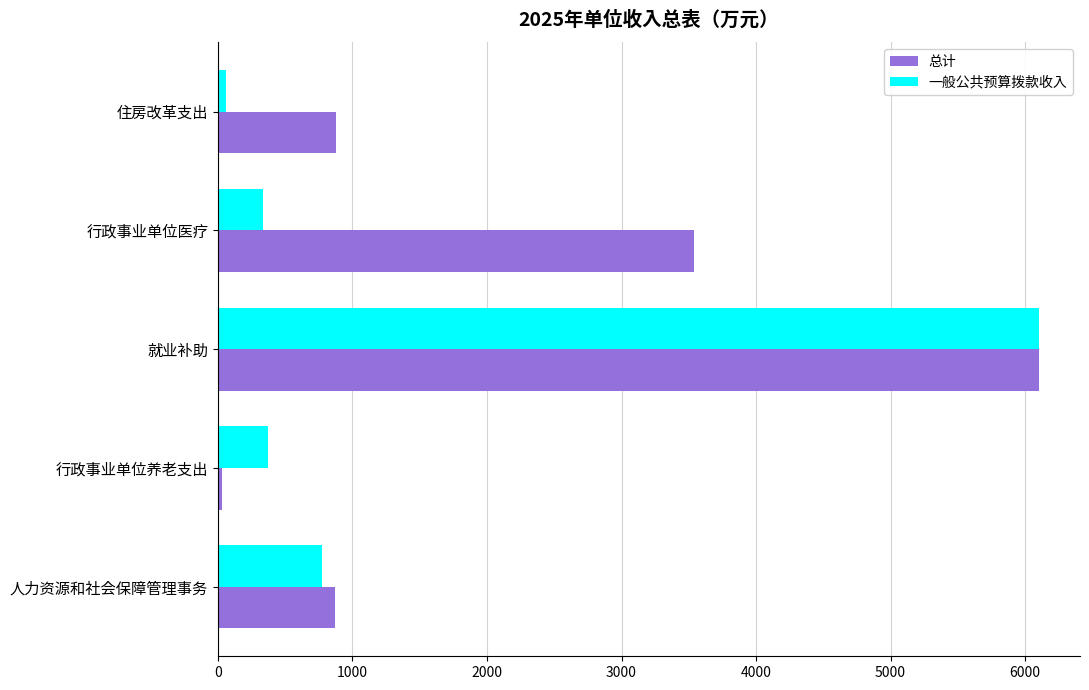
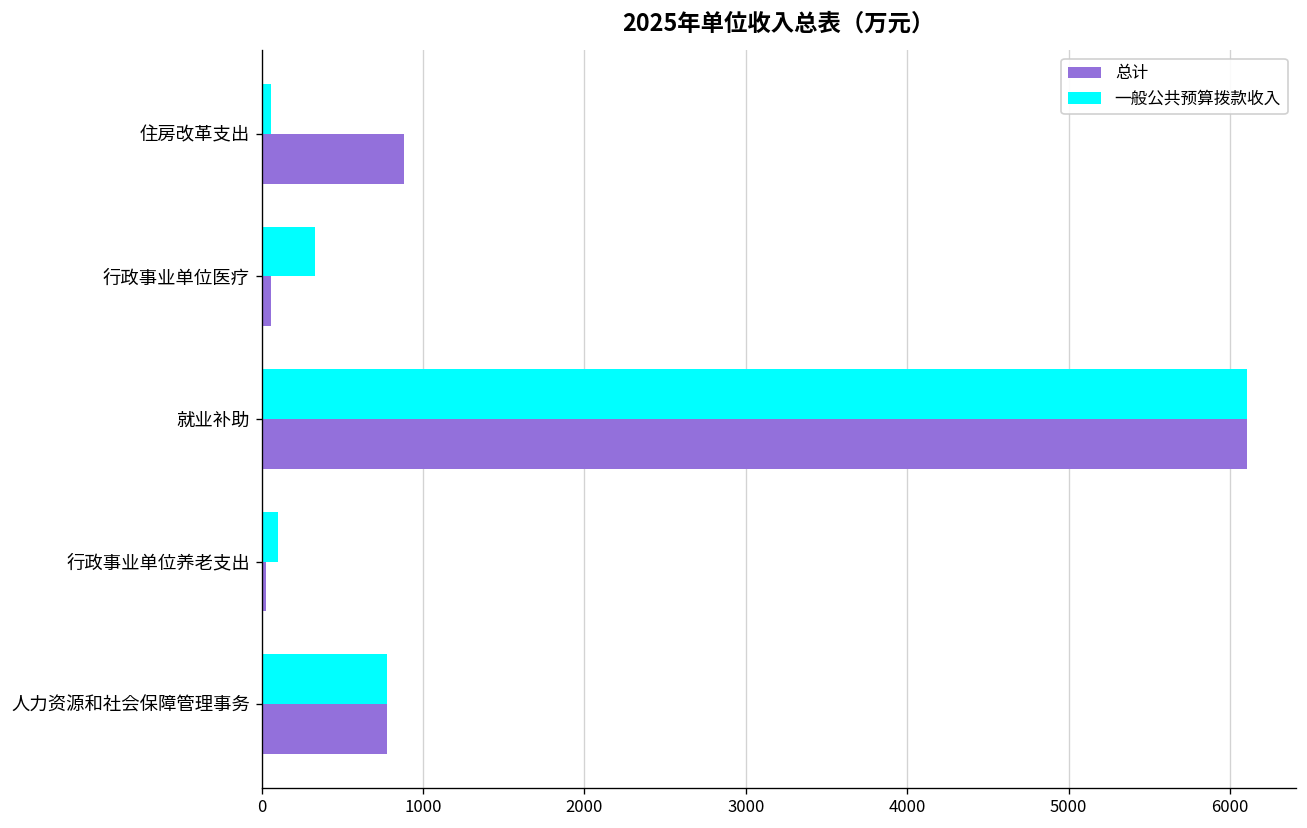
  {
    "总计": {
      "住房改革支出": 880,
-     "行政事业单位医疗": 3540,
+     "行政事业单位医疗": 60,
      "就业补助": 6100,
      "行政事业单位养老支出": 30,
-     "人力资源和社会保障管理事务": 870
+     "人力资源和社会保障管理事务": 780
    },
    "一般公共预算拨款收入": {
      "住房改革支出": 60,
      "行政事业单位医疗": 330,
      "就业补助": 6100,
-     "行政事业单位养老支出": 370,
+     "行政事业单位养老支出": 100,
      "人力资源和社会保障管理事务": 780
    }
  }
